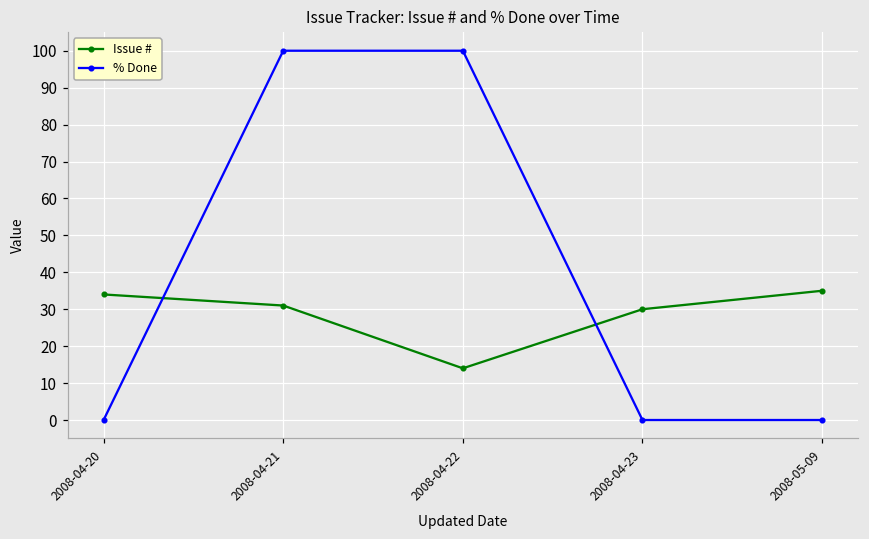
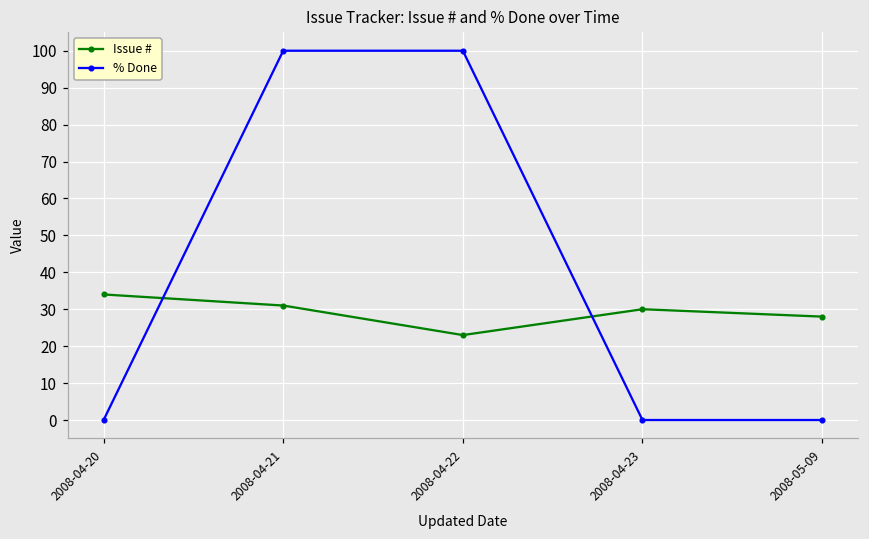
  {
    "Issue #": {
      "2008-04-20": 34,
      "2008-04-21": 31,
-     "2008-04-22": 14,
+     "2008-04-22": 23,
      "2008-04-23": 30,
-     "2008-05-09": 35
+     "2008-05-09": 28
    },
    "% Done": {
      "2008-04-20": 0,
      "2008-04-21": 100,
      "2008-04-22": 100,
      "2008-04-23": 0,
      "2008-05-09": 0
    }
  }
